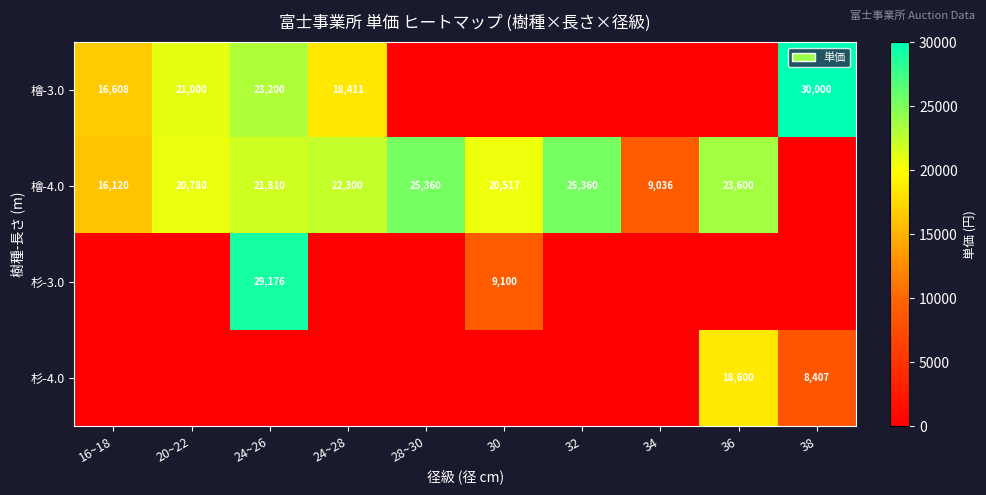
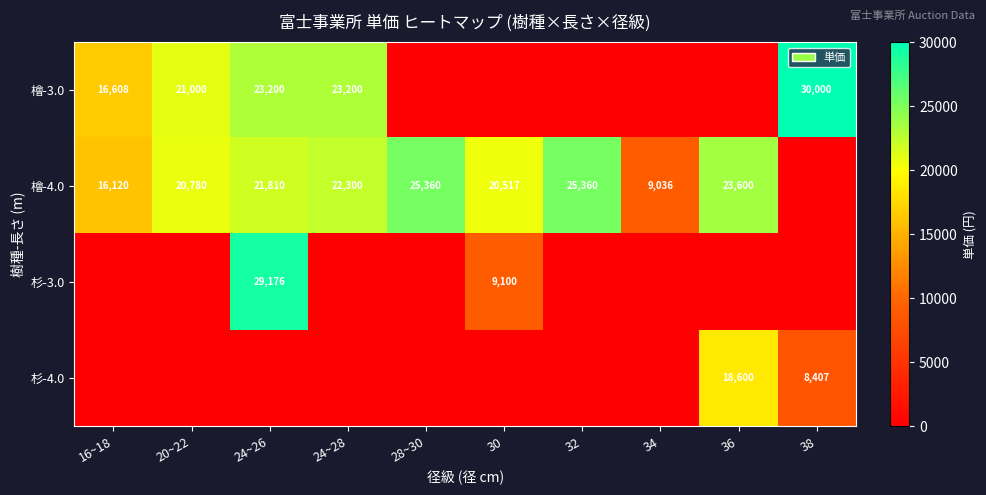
  {
    "檜-3.0": {
      "16~18": "16,608",
      "20~22": "21,000",
      "24~26": "23,200",
-     "24~28": "18,411",
+     "24~28": "23,200",
      "38": "30,000"
    },
    "檜-4.0": {
      "16~18": "16,120",
      "20~22": "20,780",
      "24~26": "21,810",
      "24~28": "22,300",
      "28~30": "25,360",
      "30": "20,517",
      "32": "25,360",
      "34": "9,036",
      "36": "23,600"
    },
    "杉-3.0": {
      "24~26": "29,176",
      "30": "9,100"
    },
    "杉-4.0": {
      "36": "18,600",
      "38": "8,407"
    }
  }
